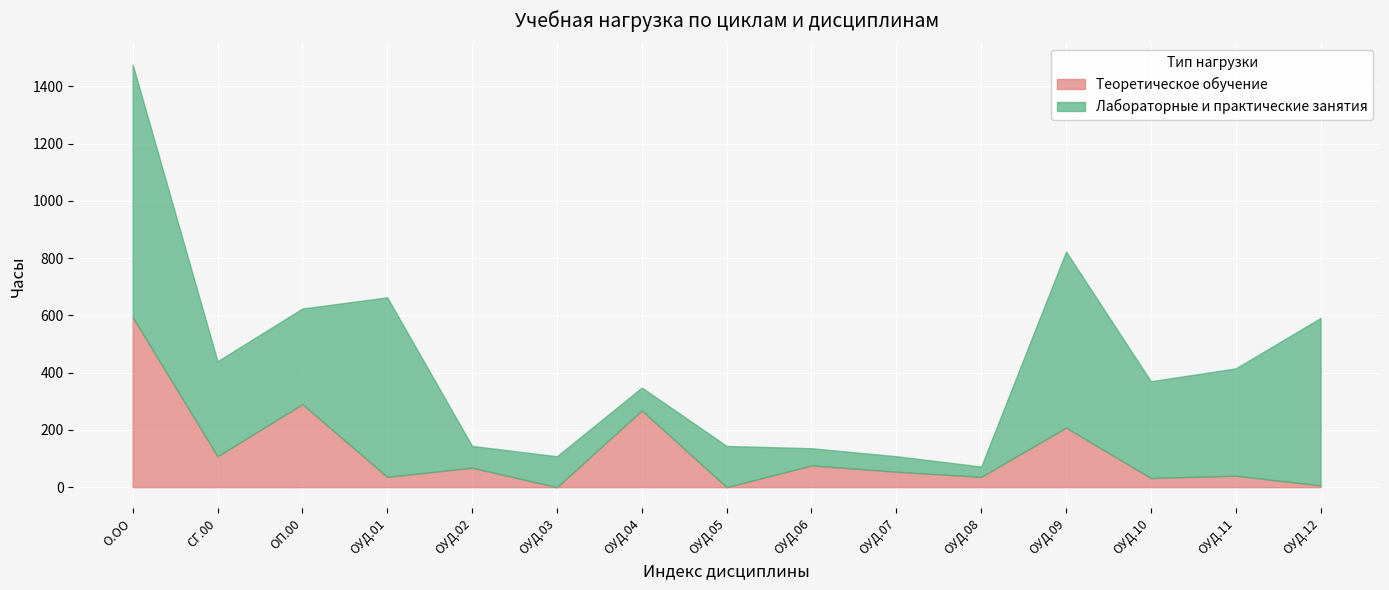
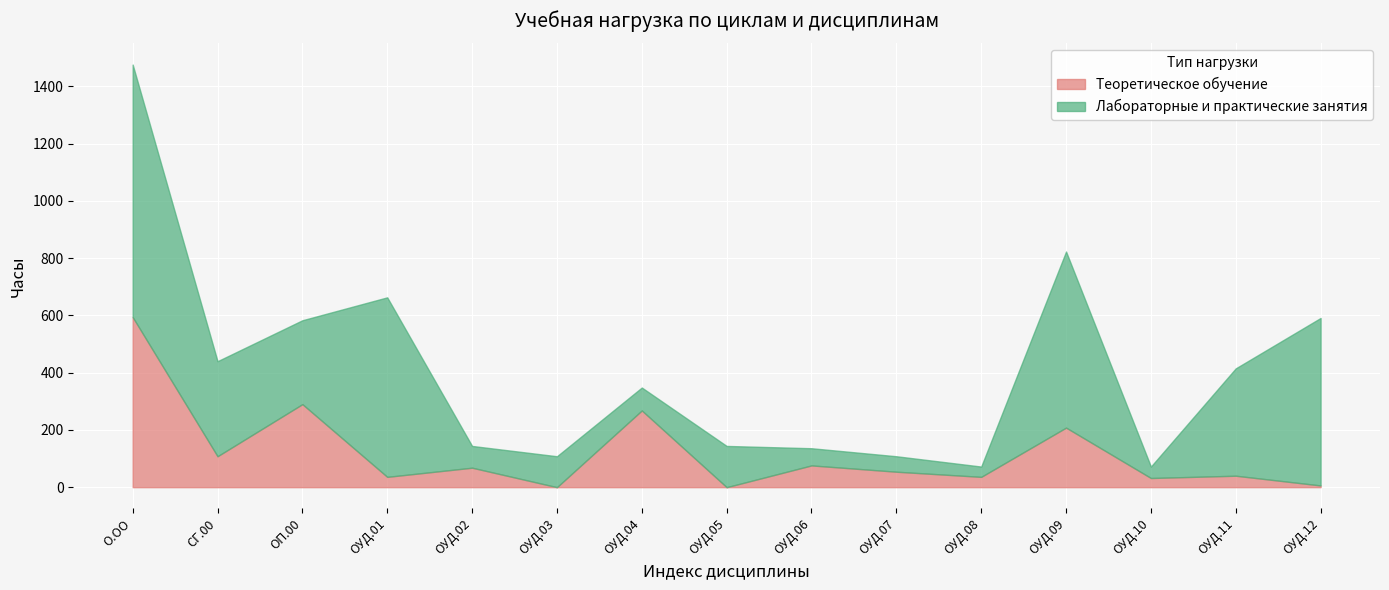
  {
    "Теоретическое обучение": {
      "О.ОО": 590,
      "СГ.00": 110,
      "ОП.00": 290,
      "ОУД.01": 40,
      "ОУД.02": 70,
      "ОУД.03": 0,
      "ОУД.04": 270,
      "ОУД.05": 0,
      "ОУД.06": 80,
      "ОУД.07": 50,
      "ОУД.08": 40,
      "ОУД.09": 210,
      "ОУД.10": 30,
      "ОУД.11": 40
    },
    "Лабораторные и практические занятия": {
      "О.ОО": 880,
      "СГ.00": 330,
-     "ОП.00": 330,
+     "ОП.00": 290,
      "ОУД.01": 630,
      "ОУД.02": 80,
      "ОУД.03": 110,
      "ОУД.04": 80,
      "ОУД.05": 140,
      "ОУД.06": 60,
      "ОУД.07": 50,
      "ОУД.08": 40,
      "ОУД.09": 620,
-     "ОУД.10": 340,
+     "ОУД.10": 40,
      "ОУД.11": 380,
      "ОУД.12": 590
    }
  }
